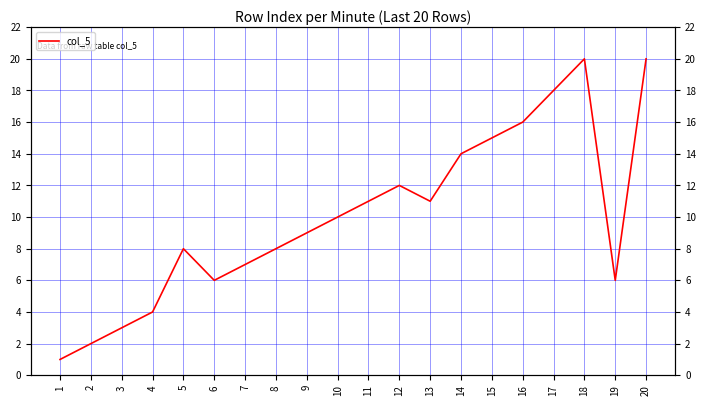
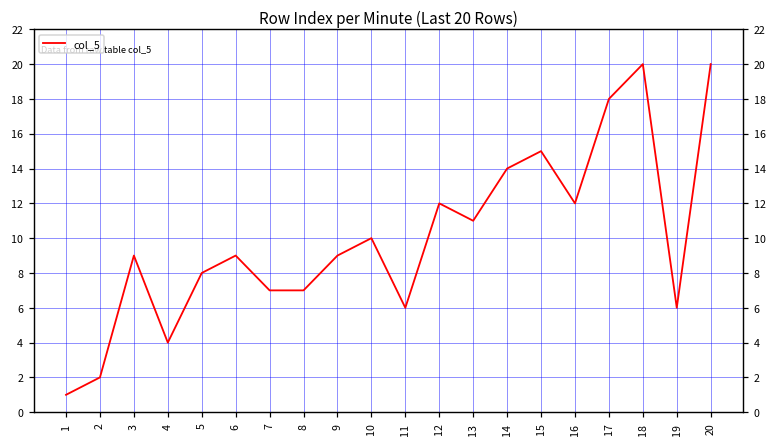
  {
    "1": 1,
    "2": 2,
-   "3": 3,
+   "3": 9,
    "4": 4,
    "5": 8,
-   "6": 6,
+   "6": 9,
    "7": 7,
-   "8": 8,
+   "8": 7,
    "9": 9,
    "10": 10,
-   "11": 11,
+   "11": 6,
    "12": 12,
    "13": 11,
    "14": 14,
    "15": 15,
-   "16": 16,
+   "16": 12,
    "17": 18,
    "18": 20,
    "19": 6,
    "20": 20
  }
